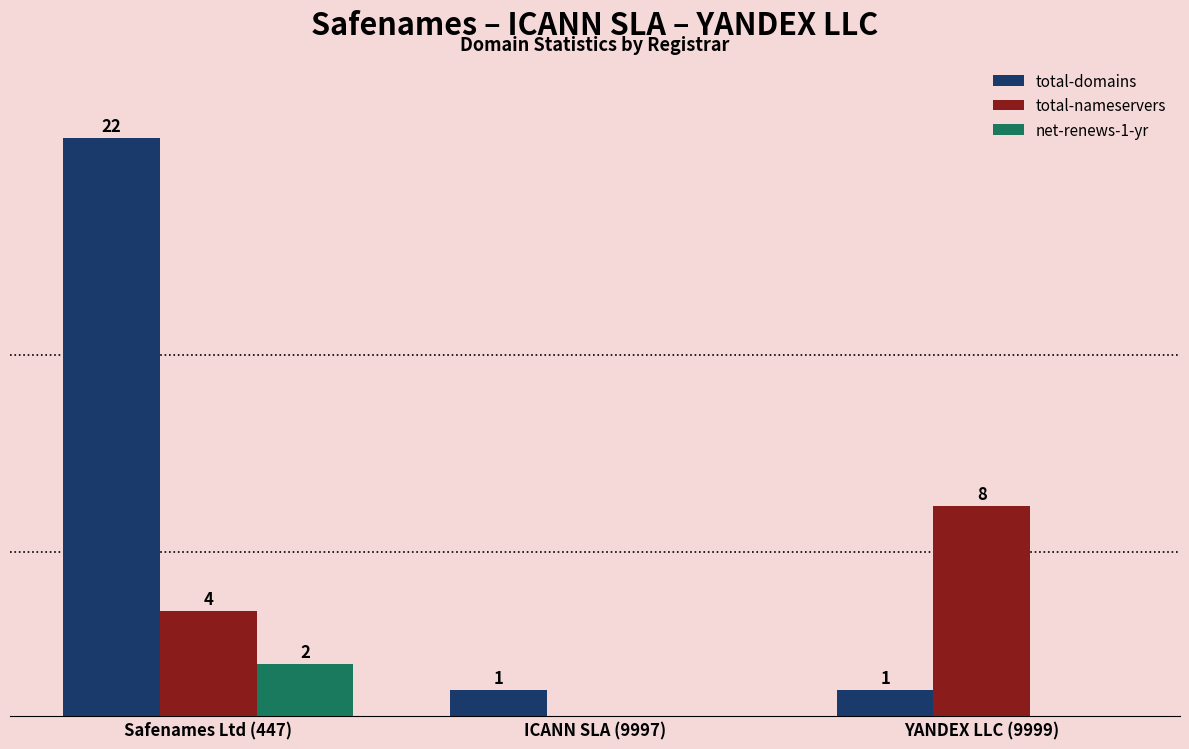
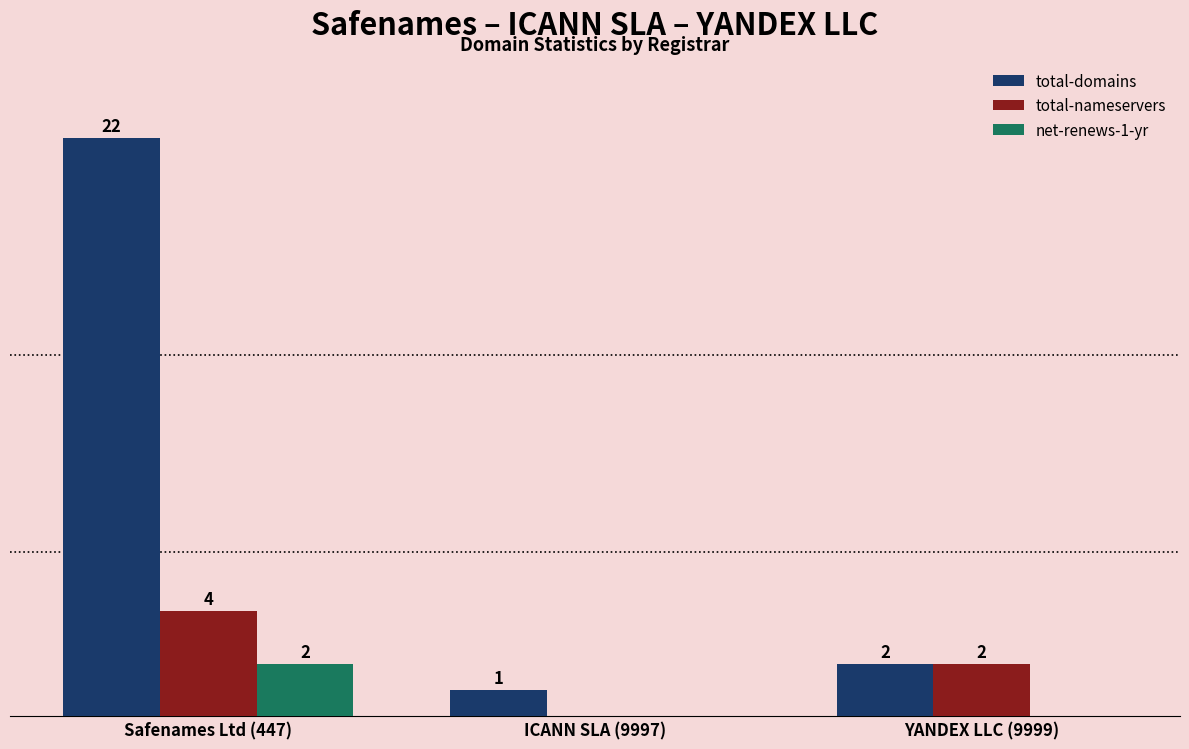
  {
    "total-domains": {
      "Safenames Ltd (447)": 22,
      "ICANN SLA (9997)": 1,
-     "YANDEX LLC (9999)": 1
+     "YANDEX LLC (9999)": 2
    },
    "total-nameservers": {
      "Safenames Ltd (447)": 4,
-     "YANDEX LLC (9999)": 8
+     "YANDEX LLC (9999)": 2
    },
    "net-renews-1-yr": {
      "Safenames Ltd (447)": 2
    }
  }
